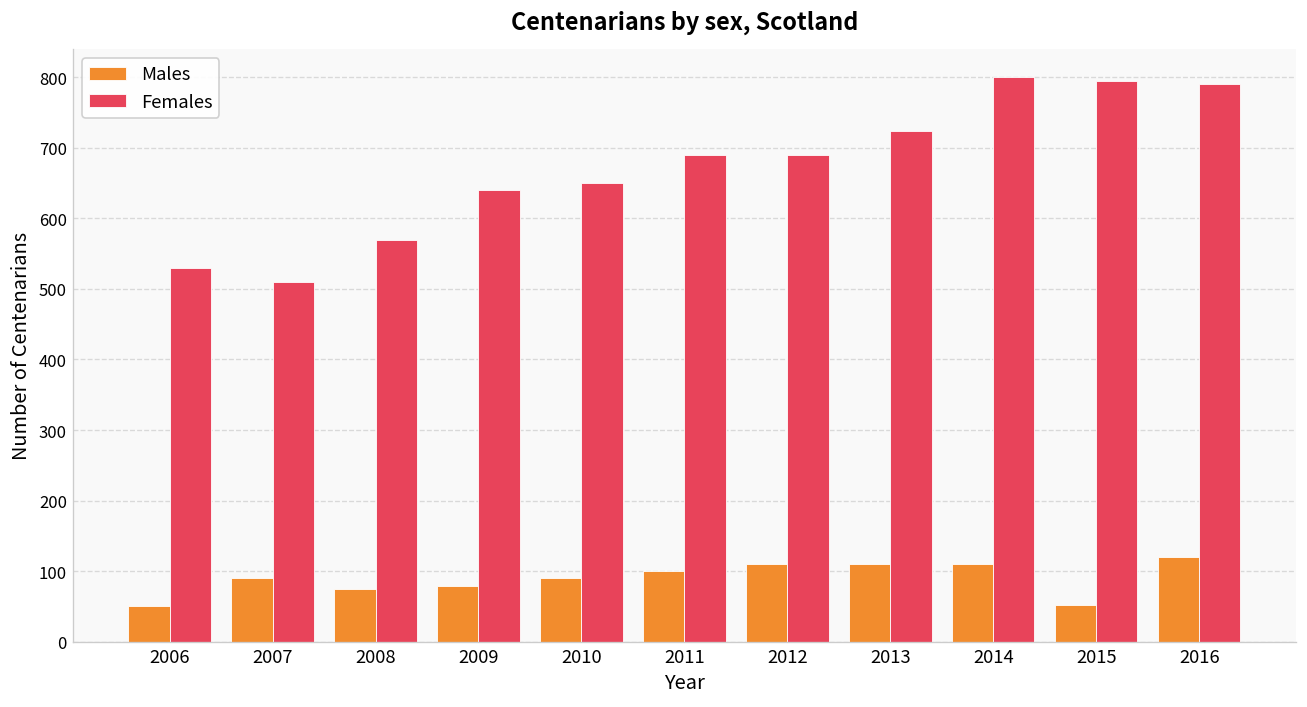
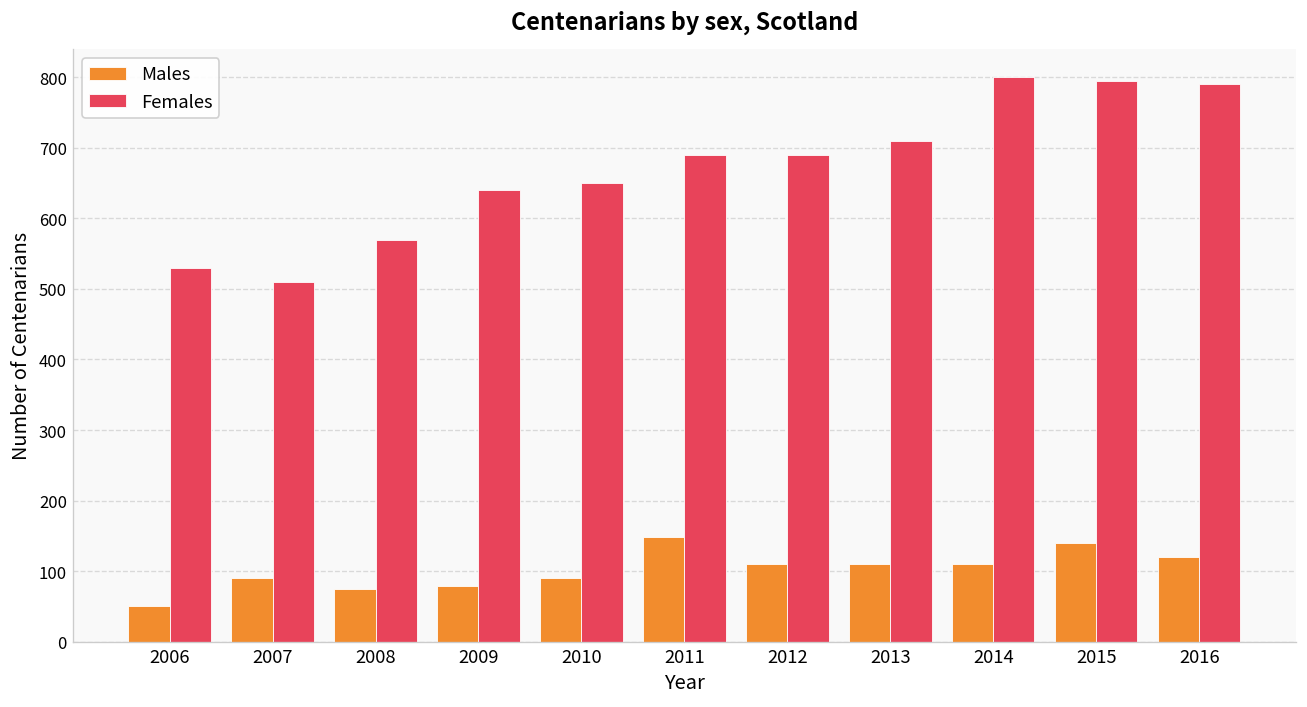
  {
    "Males": {
      "2006": 50,
      "2007": 90,
      "2008": 70,
      "2009": 80,
      "2010": 90,
-     "2011": 100,
+     "2011": 150,
      "2012": 110,
      "2013": 110,
      "2014": 110,
-     "2015": 50,
+     "2015": 140,
      "2016": 120
    },
    "Females": {
      "2006": 530,
      "2007": 510,
      "2008": 570,
      "2009": 640,
      "2010": 650,
      "2011": 690,
      "2012": 690,
-     "2013": 720,
+     "2013": 710,
      "2014": 800,
      "2015": 790,
      "2016": 790
    }
  }
